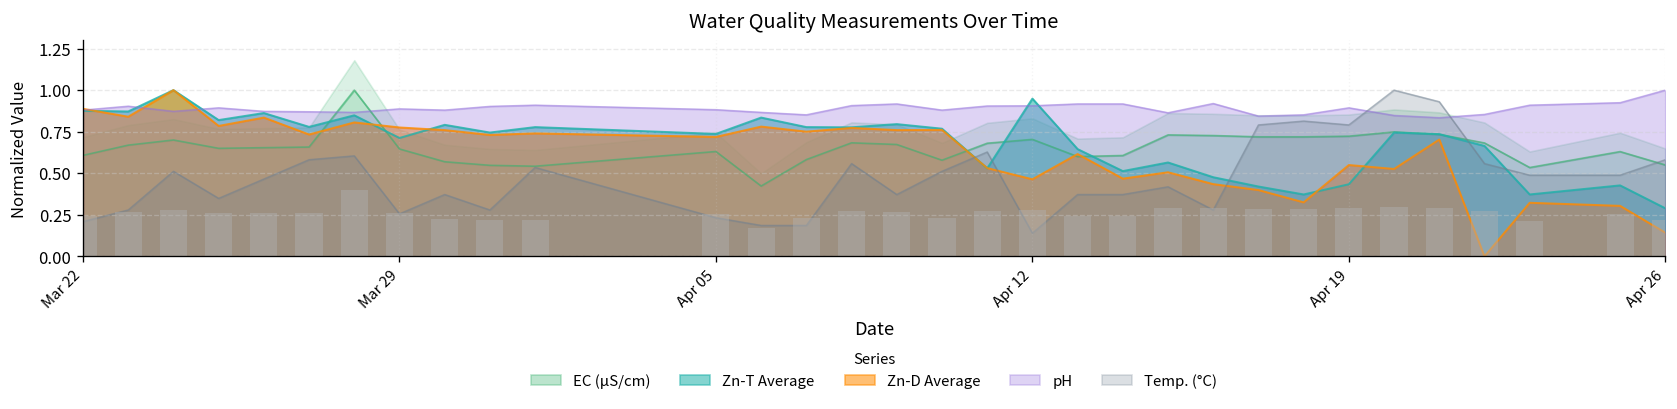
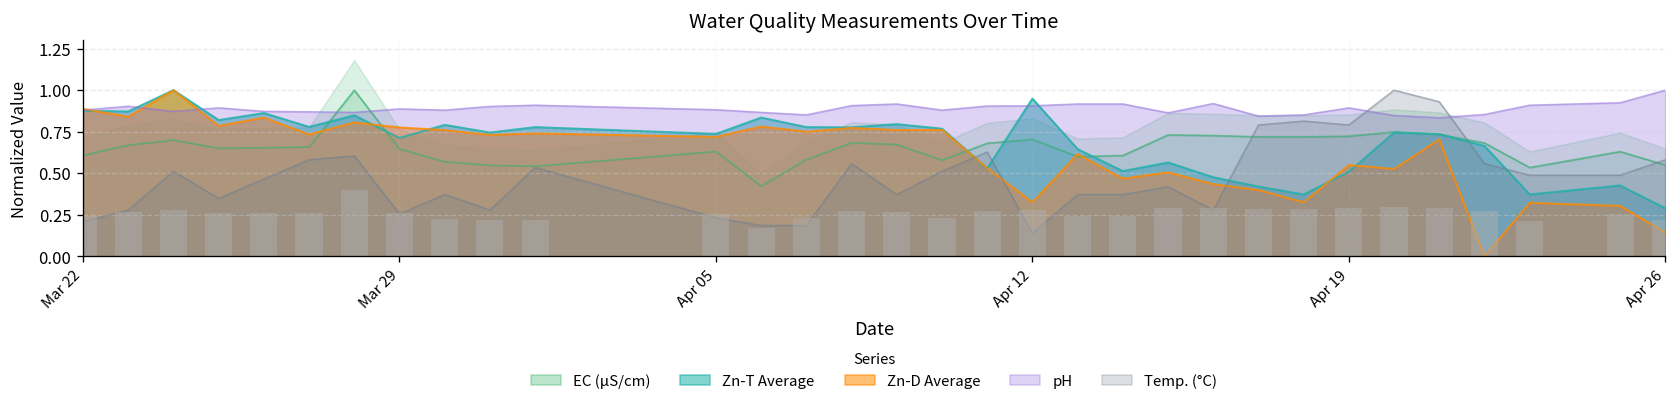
  {
    "Zn-T Average": {
      "Mar 29": 0.71,
      "Apr 12": 0.95,
-     "Apr 19": 0.43,
+     "Apr 19": 0.51,
      "Apr 26": 0.29
    },
    "Zn-D Average": {
-     "Apr 12": 0.46,
+     "Apr 12": 0.33,
      "Apr 19": 0.55,
      "Apr 26": 0.14
    }
  }
